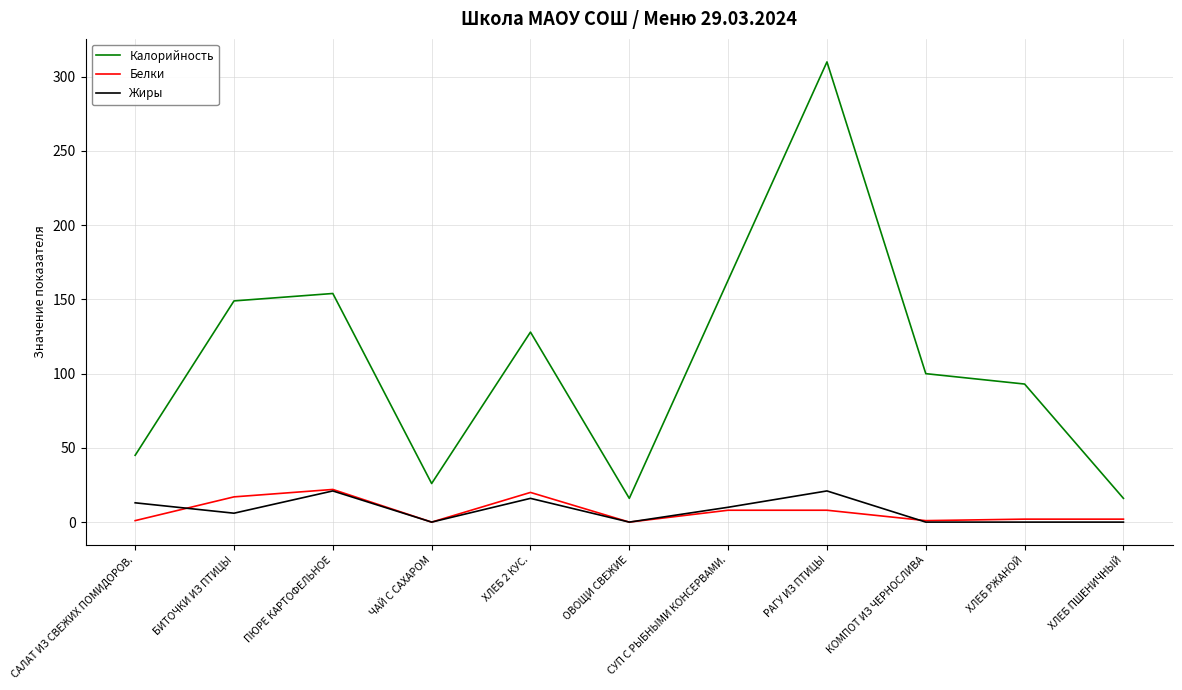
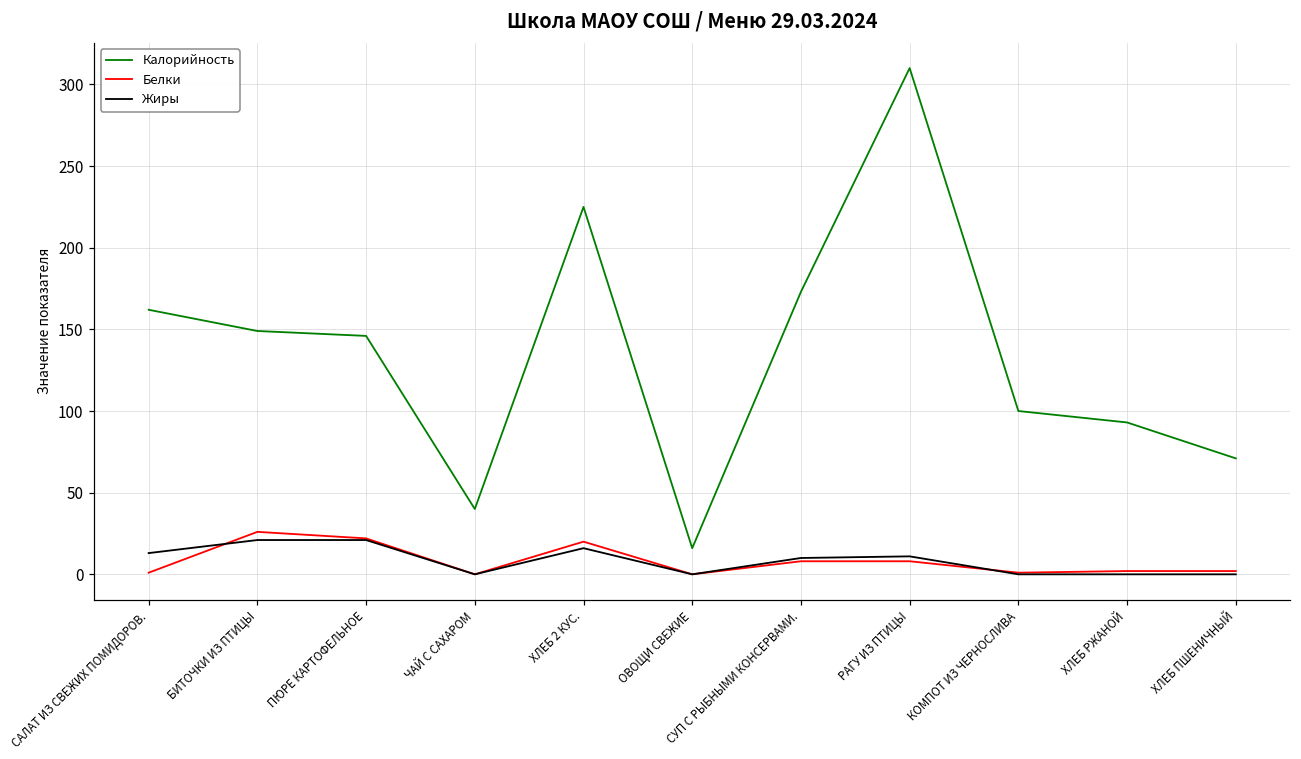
  {
    "Калорийность": {
-     "САЛАТ ИЗ СВЕЖИХ ПОМИДОРОВ.": 45,
+     "САЛАТ ИЗ СВЕЖИХ ПОМИДОРОВ.": 162,
      "БИТОЧКИ ИЗ ПТИЦЫ": 149,
-     "ПЮРЕ КАРТОФЕЛЬНОЕ": 154,
-     "ЧАЙ С САХАРОМ": 26,
-     "ХЛЕБ 2 КУС.": 128,
+     "ПЮРЕ КАРТОФЕЛЬНОЕ": 146,
+     "ЧАЙ С САХАРОМ": 40,
+     "ХЛЕБ 2 КУС.": 225,
      "ОВОЩИ СВЕЖИЕ": 16,
-     "СУП С РЫБНЫМИ КОНСЕРВАМИ.": 163,
+     "СУП С РЫБНЫМИ КОНСЕРВАМИ.": 173,
      "РАГУ ИЗ ПТИЦЫ": 310,
      "КОМПОТ ИЗ ЧЕРНОСЛИВА": 100,
      "ХЛЕБ РЖАНОЙ": 93,
-     "ХЛЕБ ПШЕНИЧНЫЙ": 16
+     "ХЛЕБ ПШЕНИЧНЫЙ": 71
    },
    "Белки": {
      "САЛАТ ИЗ СВЕЖИХ ПОМИДОРОВ.": 1,
-     "БИТОЧКИ ИЗ ПТИЦЫ": 17,
+     "БИТОЧКИ ИЗ ПТИЦЫ": 26,
      "ХЛЕБ 2 КУС.": 20,
      "СУП С РЫБНЫМИ КОНСЕРВАМИ.": 8,
      "РАГУ ИЗ ПТИЦЫ": 8,
      "ХЛЕБ РЖАНОЙ": 2,
      "ХЛЕБ ПШЕНИЧНЫЙ": 2
    },
    "Жиры": {
      "САЛАТ ИЗ СВЕЖИХ ПОМИДОРОВ.": 13,
-     "БИТОЧКИ ИЗ ПТИЦЫ": 6,
+     "БИТОЧКИ ИЗ ПТИЦЫ": 21,
      "ХЛЕБ 2 КУС.": 16,
      "СУП С РЫБНЫМИ КОНСЕРВАМИ.": 10,
-     "РАГУ ИЗ ПТИЦЫ": 21,
+     "РАГУ ИЗ ПТИЦЫ": 11,
      "ХЛЕБ РЖАНОЙ": 0,
      "ХЛЕБ ПШЕНИЧНЫЙ": 0
    }
  }
